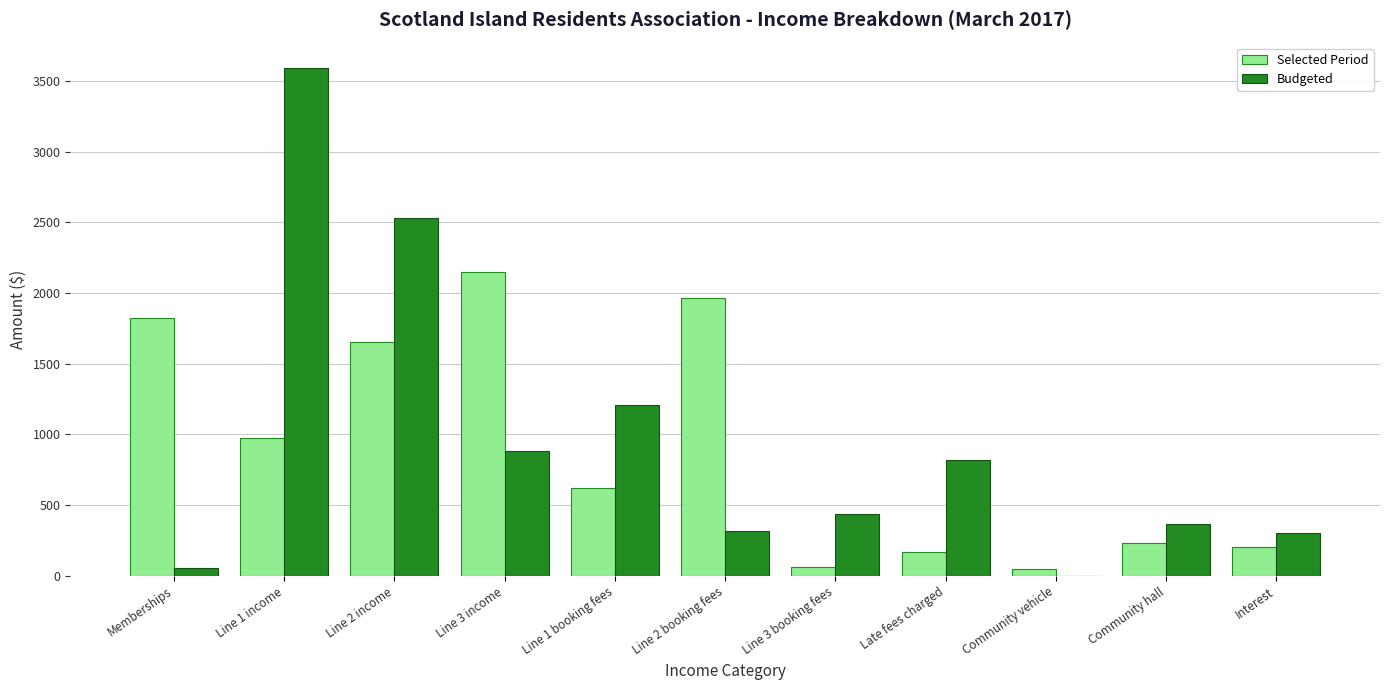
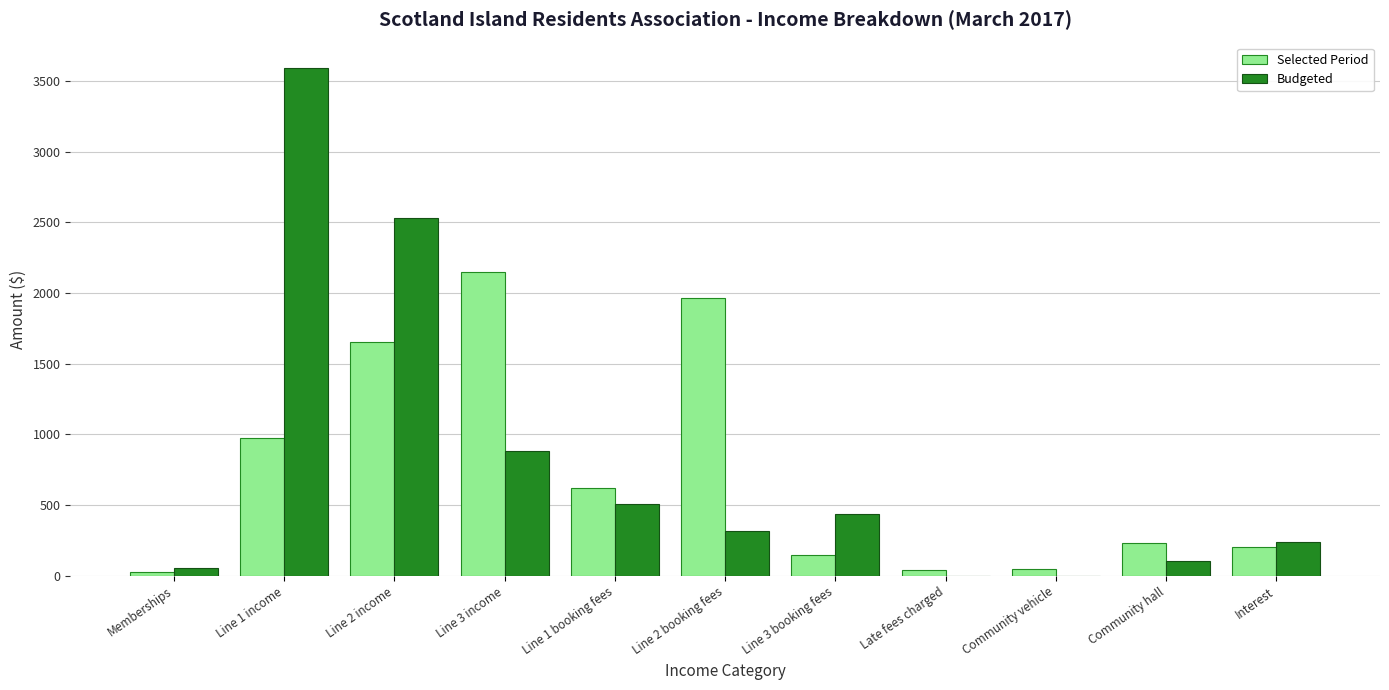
  {
    "Selected Period": {
-     "Memberships": 1830,
+     "Memberships": 30,
      "Line 1 income": 970,
      "Line 2 income": 1660,
      "Line 3 income": 2150,
      "Line 1 booking fees": 620,
      "Line 2 booking fees": 1960,
-     "Line 3 booking fees": 60,
-     "Late fees charged": 170,
+     "Line 3 booking fees": 150,
+     "Late fees charged": 40,
      "Community vehicle": 50,
      "Community hall": 230,
      "Interest": 200
    },
    "Budgeted": {
      "Memberships": 60,
      "Line 1 income": 3590,
      "Line 2 income": 2530,
      "Line 3 income": 880,
-     "Line 1 booking fees": 1210,
+     "Line 1 booking fees": 510,
      "Line 2 booking fees": 310,
      "Line 3 booking fees": 440,
-     "Late fees charged": 820,
+     "Late fees charged": 0,
      "Community vehicle": 0,
-     "Community hall": 360,
-     "Interest": 300
+     "Community hall": 110,
+     "Interest": 240
    }
  }
